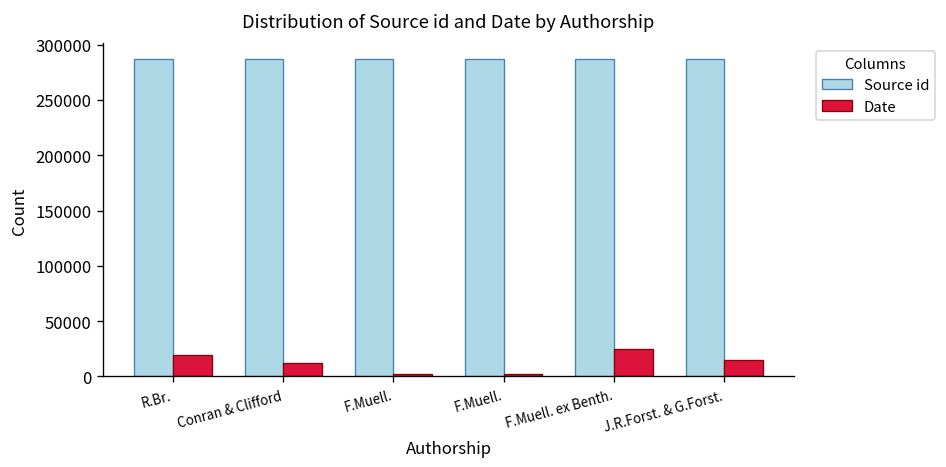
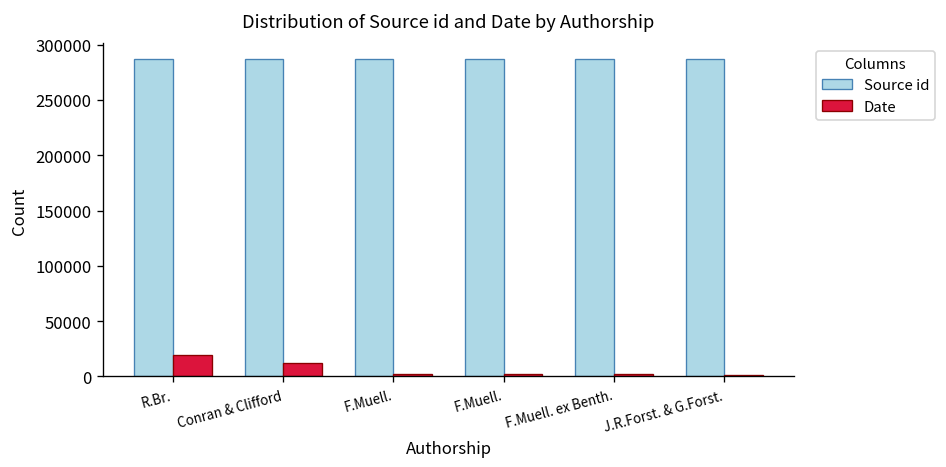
  {
    "Source id": {
      "R.Br.": 290000,
      "Conran & Clifford": 290000,
      "F.Muell. ex Benth.": 290000,
      "J.R.Forst. & G.Forst.": 290000
    },
    "Date": {
      "R.Br.": 20000,
      "Conran & Clifford": 10000,
-     "F.Muell. ex Benth.": 30000,
-     "J.R.Forst. & G.Forst.": 10000
+     "F.Muell. ex Benth.": 0,
+     "J.R.Forst. & G.Forst.": 0
    }
  }
